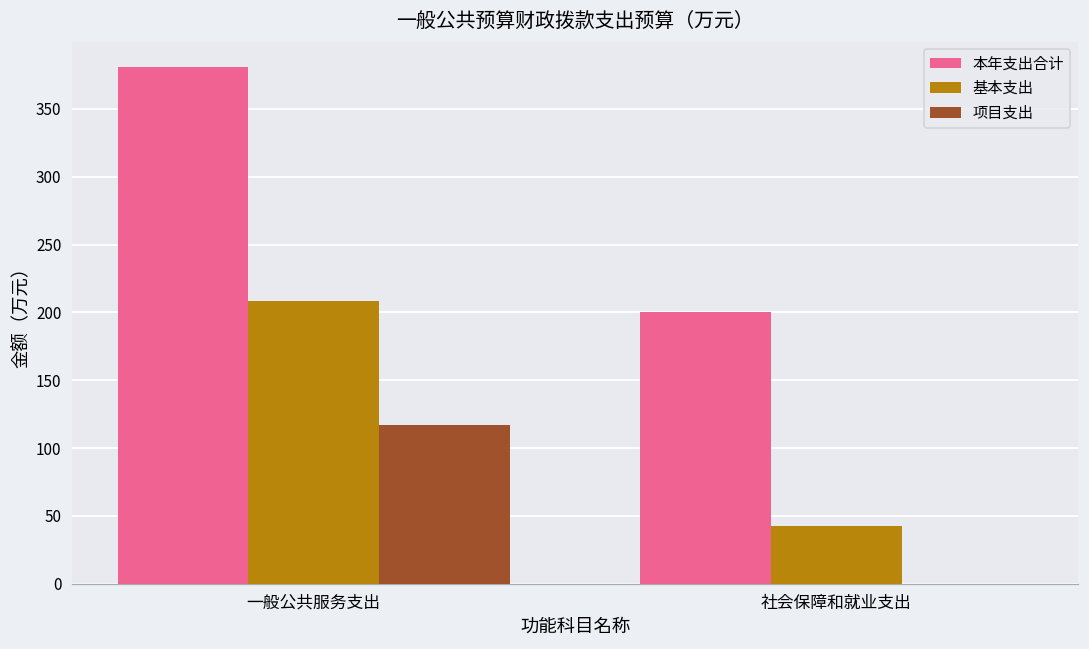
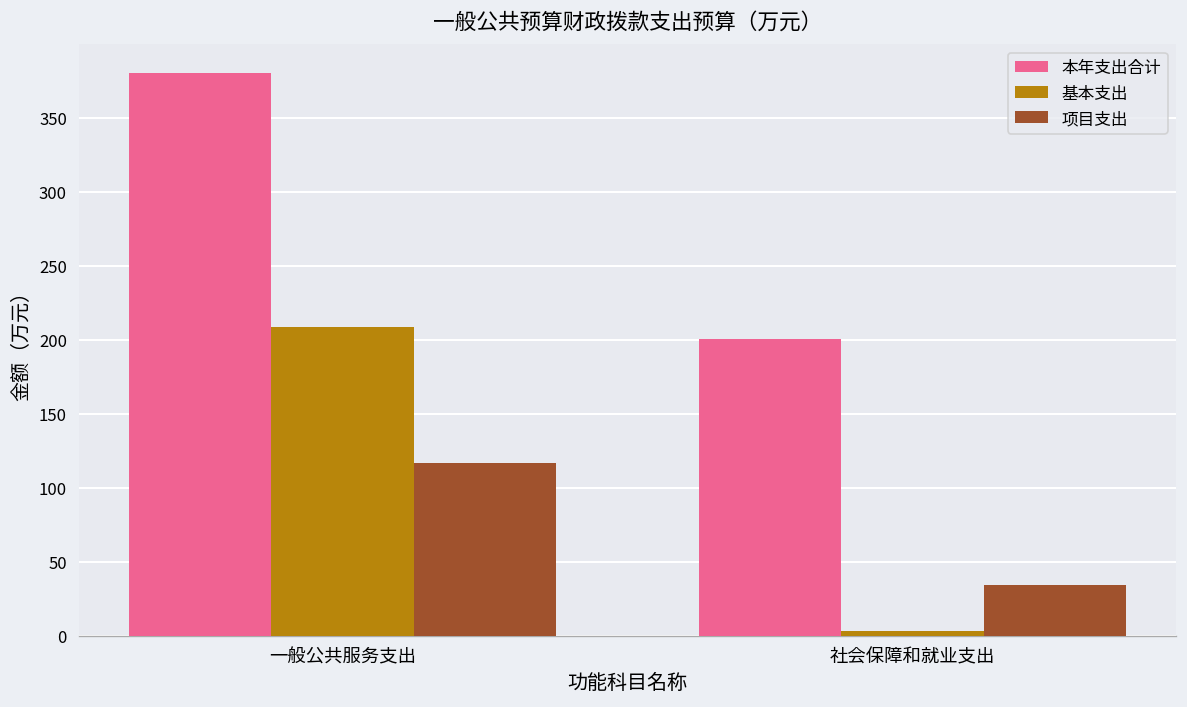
  {
    "本年支出合计": {
      "一般公共服务支出": 381,
      "社会保障和就业支出": 201
    },
    "基本支出": {
      "一般公共服务支出": 209,
-     "社会保障和就业支出": 42
+     "社会保障和就业支出": 3
    },
    "项目支出": {
      "一般公共服务支出": 117,
-     "社会保障和就业支出": 0
+     "社会保障和就业支出": 35
    }
  }
